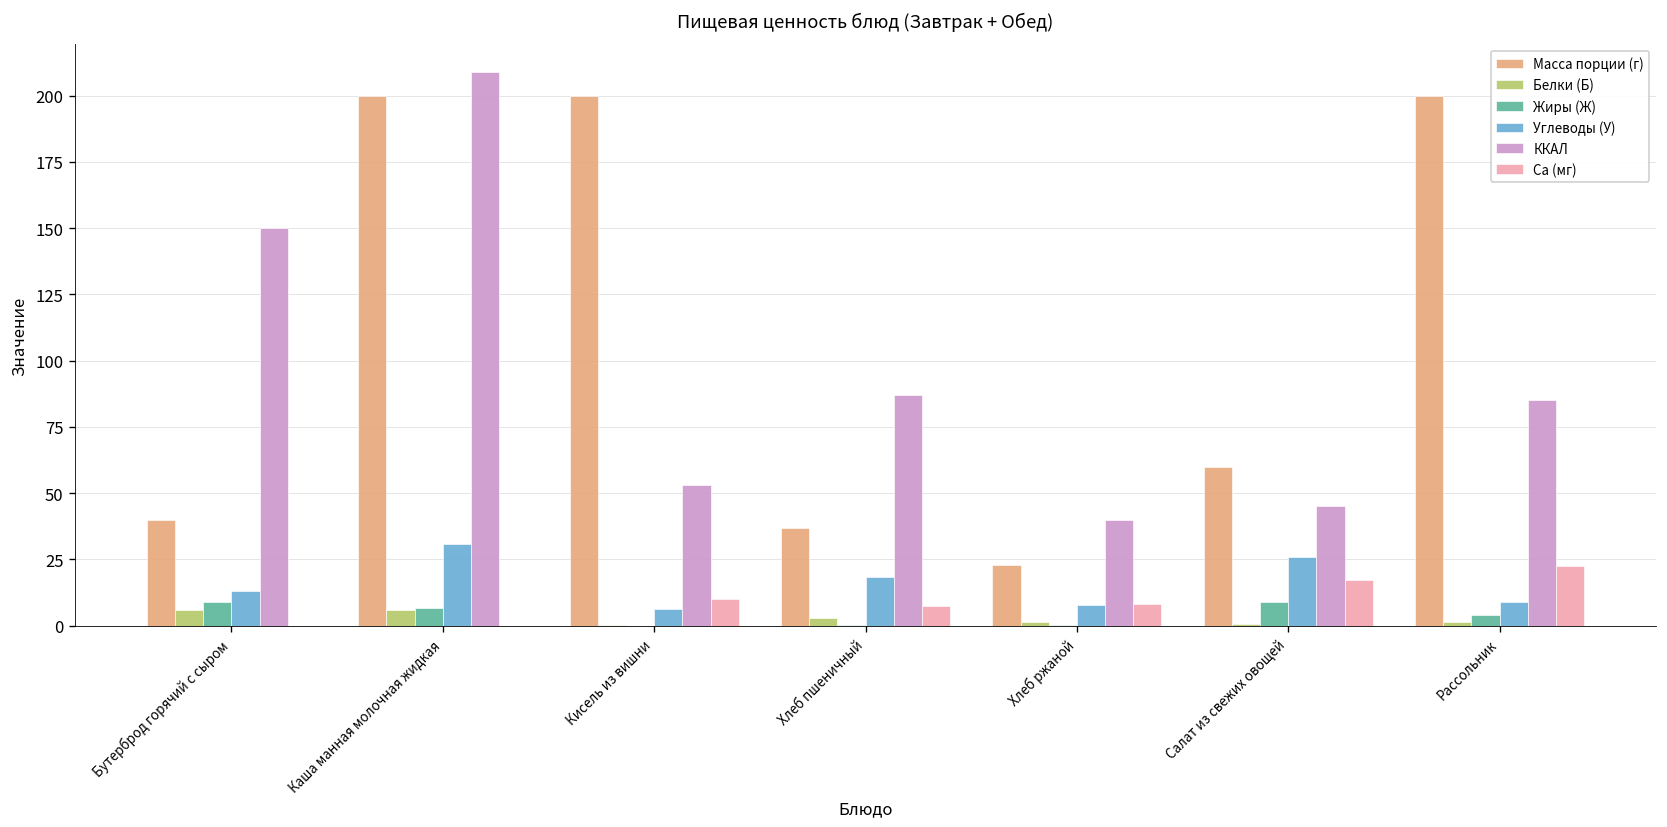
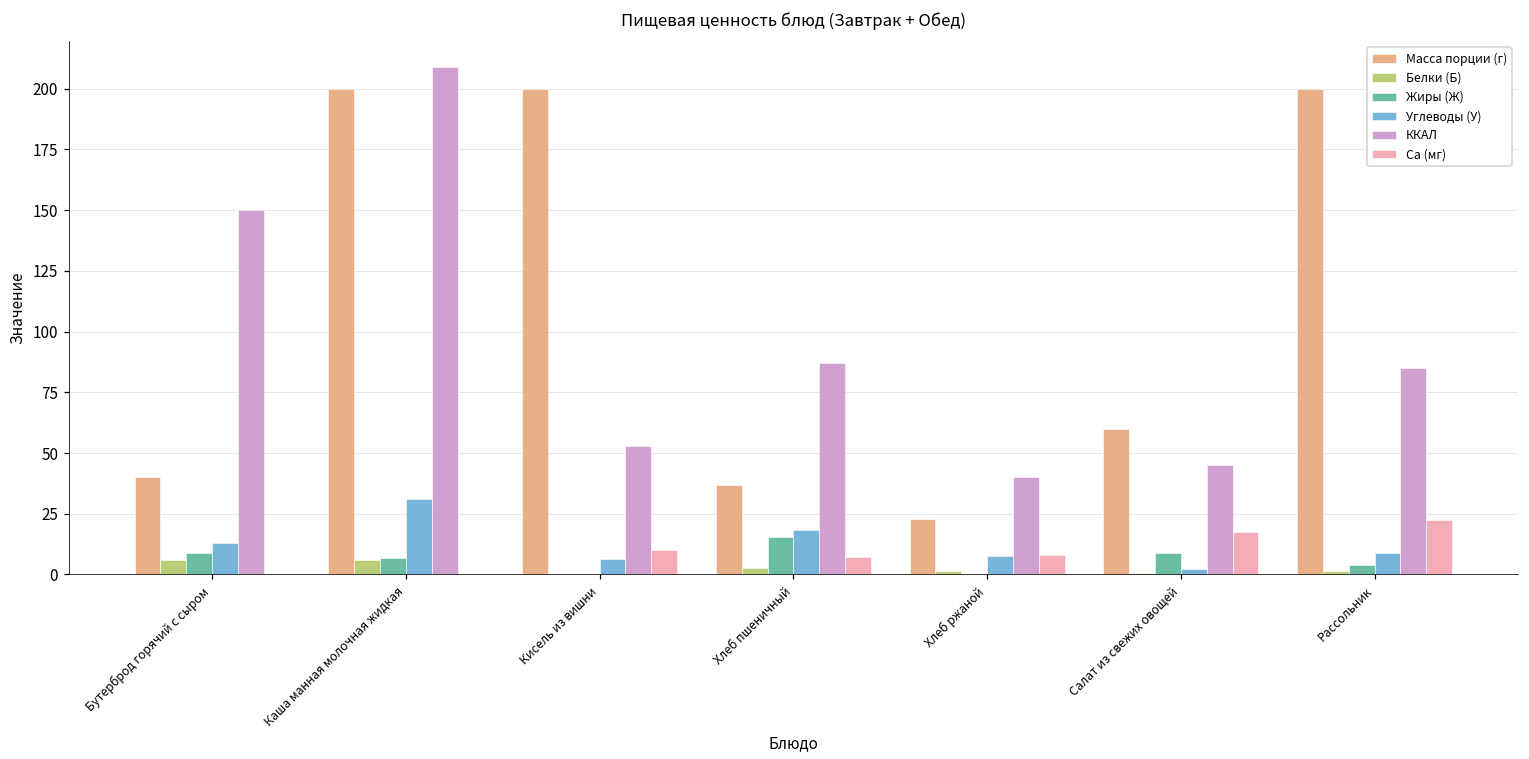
  {
    "Белки (Б)": {
      "Бутерброд горячий с сыром": 6,
      "Каша манная молочная жидкая": 6,
      "Хлеб пшеничный": 3,
      "Хлеб ржаной": 2,
      "Рассольник": 1
    },
    "Жиры (Ж)": {
      "Бутерброд горячий с сыром": 9,
      "Каша манная молочная жидкая": 7,
      "Кисель из вишни": 0,
-     "Хлеб пшеничный": 0,
+     "Хлеб пшеничный": 15,
      "Салат из свежих овощей": 9,
      "Рассольник": 4
    },
    "Углеводы (У)": {
      "Бутерброд горячий с сыром": 13,
      "Каша манная молочная жидкая": 31,
      "Кисель из вишни": 6,
      "Хлеб пшеничный": 18,
      "Хлеб ржаной": 8,
-     "Салат из свежих овощей": 26,
+     "Салат из свежих овощей": 2,
      "Рассольник": 9
    }
  }
